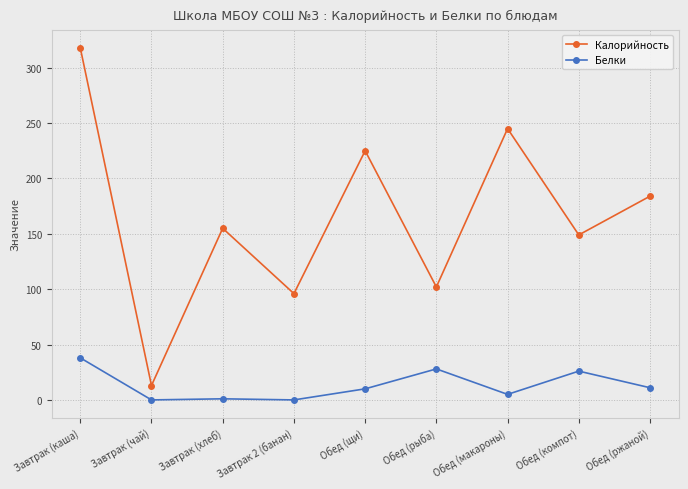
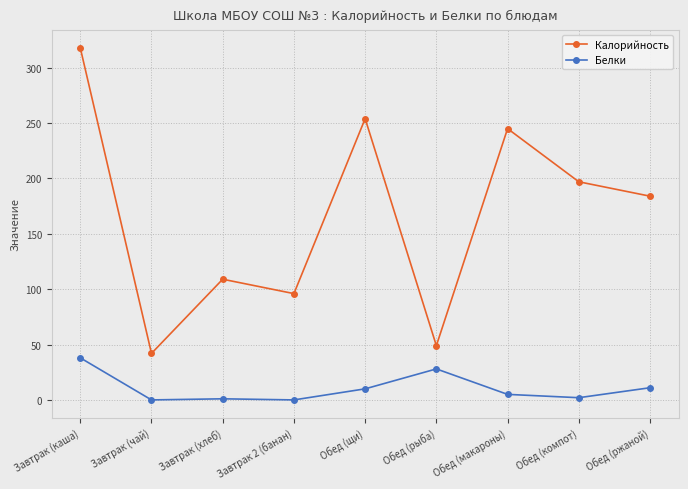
  {
    "Калорийность": {
      "Завтрак (каша)": 318,
-     "Завтрак (чай)": 13,
-     "Завтрак (хлеб)": 155,
+     "Завтрак (чай)": 42,
+     "Завтрак (хлеб)": 109,
      "Завтрак 2 (банан)": 96,
-     "Обед (щи)": 225,
-     "Обед (рыба)": 102,
+     "Обед (щи)": 254,
+     "Обед (рыба)": 49,
      "Обед (макароны)": 245,
-     "Обед (компот)": 149,
+     "Обед (компот)": 197,
      "Обед (ржаной)": 184
    },
    "Белки": {
      "Завтрак (каша)": 38,
      "Завтрак (чай)": 0,
      "Завтрак (хлеб)": 1,
      "Завтрак 2 (банан)": 0,
      "Обед (щи)": 10,
      "Обед (рыба)": 28,
      "Обед (макароны)": 5,
-     "Обед (компот)": 26,
+     "Обед (компот)": 2,
      "Обед (ржаной)": 11
    }
  }
